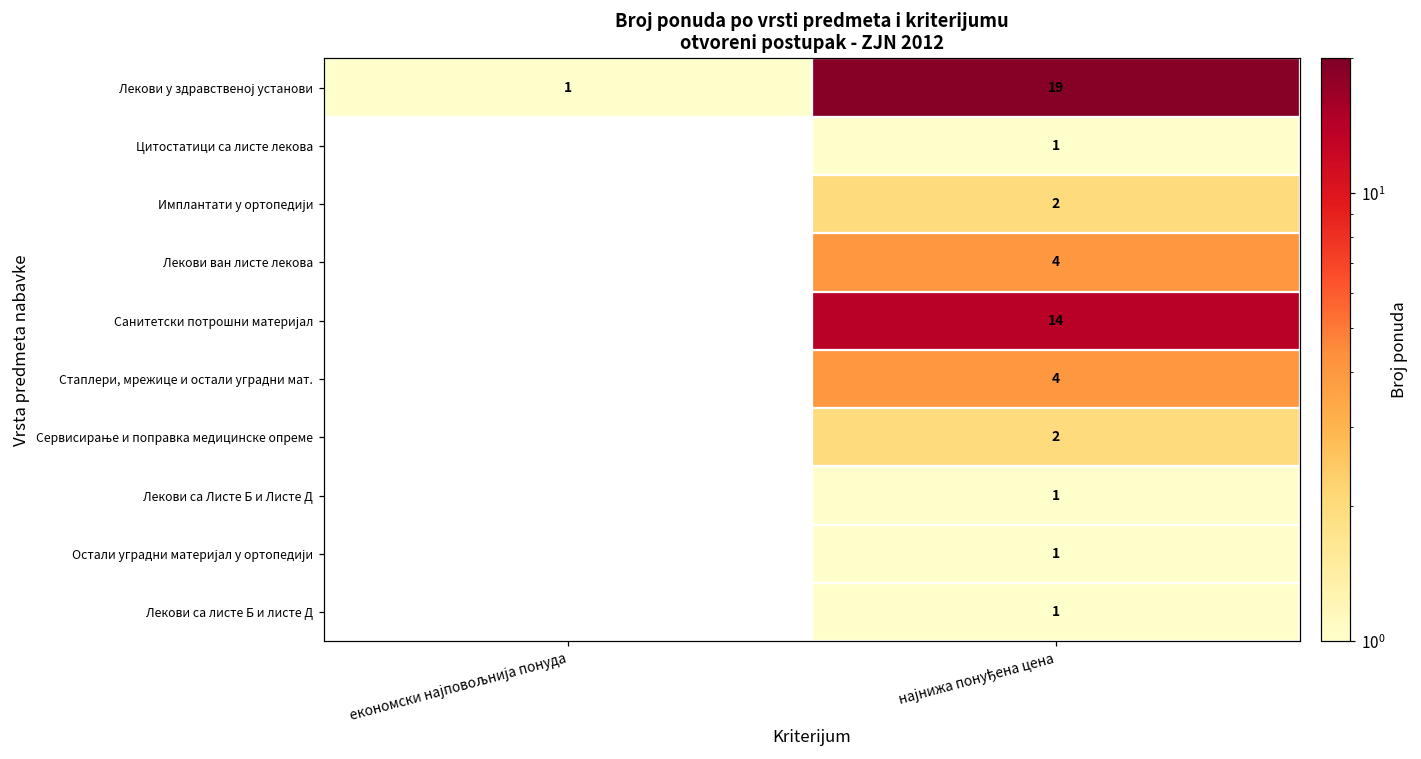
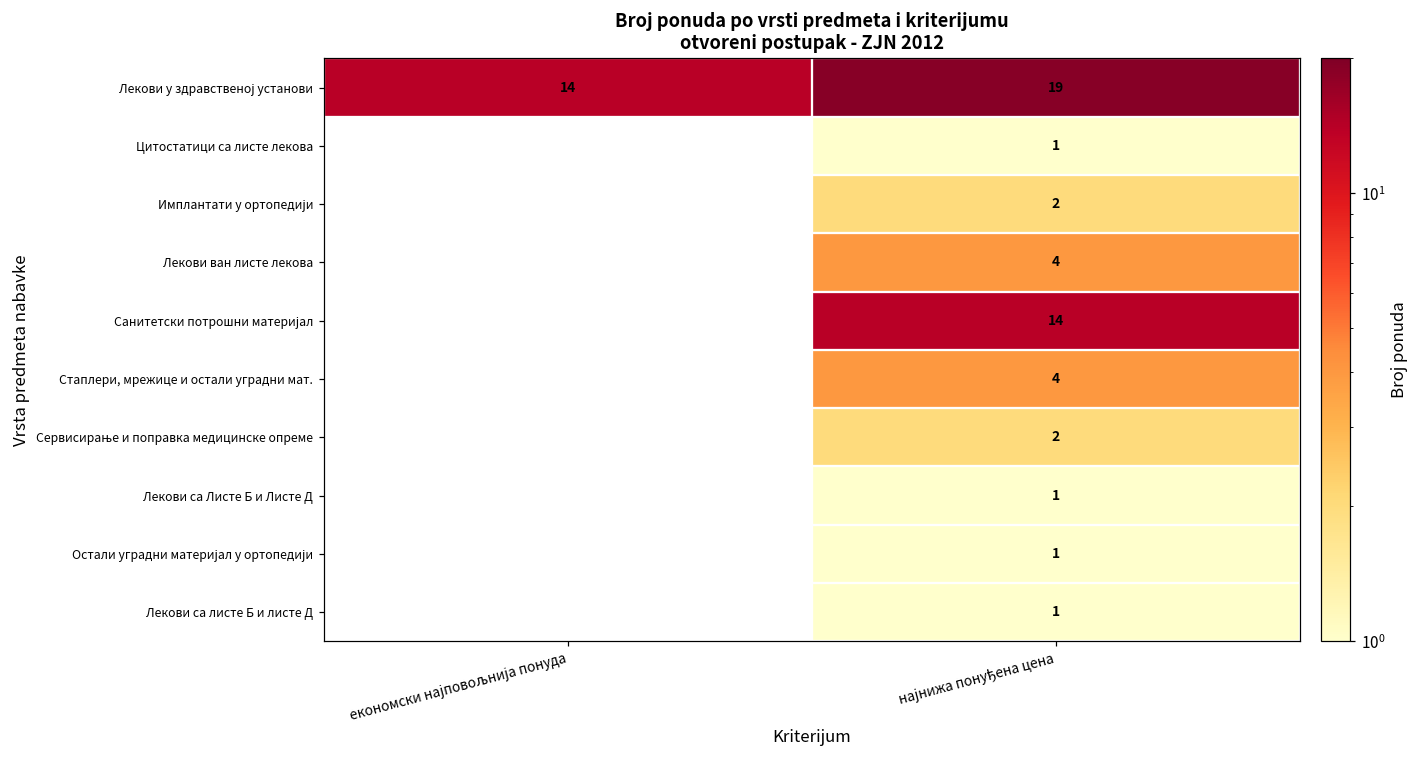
  {
    "Лекови у здравственој установи": {
-     "економски најповољнија понуда": 1,
+     "економски најповољнија понуда": 14,
      "најнижа понуђена цена": 19
    },
    "Цитостатици са листе лекова": {
      "најнижа понуђена цена": 1
    },
    "Имплантати у ортопедији": {
      "најнижа понуђена цена": 2
    },
    "Лекови ван листе лекова": {
      "најнижа понуђена цена": 4
    },
    "Санитетски потрошни материјал": {
      "најнижа понуђена цена": 14
    },
    "Стаплери, мрежице и остали уградни мат.": {
      "најнижа понуђена цена": 4
    },
    "Сервисирање и поправка медицинске опреме": {
      "најнижа понуђена цена": 2
    },
    "Лекови са Листе Б и Листе Д": {
      "најнижа понуђена цена": 1
    },
    "Остали уградни материјал у ортопедији": {
      "најнижа понуђена цена": 1
    },
    "Лекови са листе Б и листе Д": {
      "најнижа понуђена цена": 1
    }
  }
